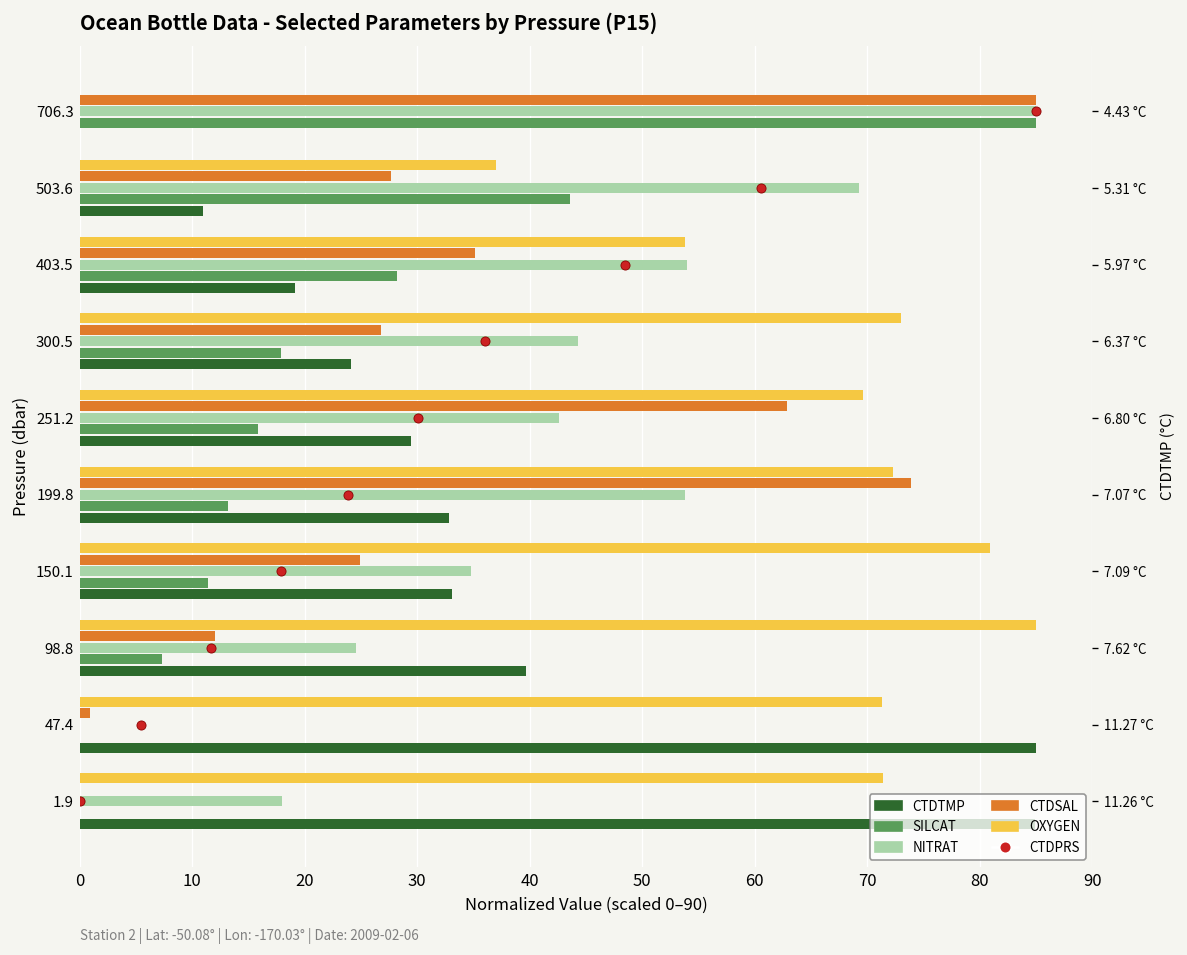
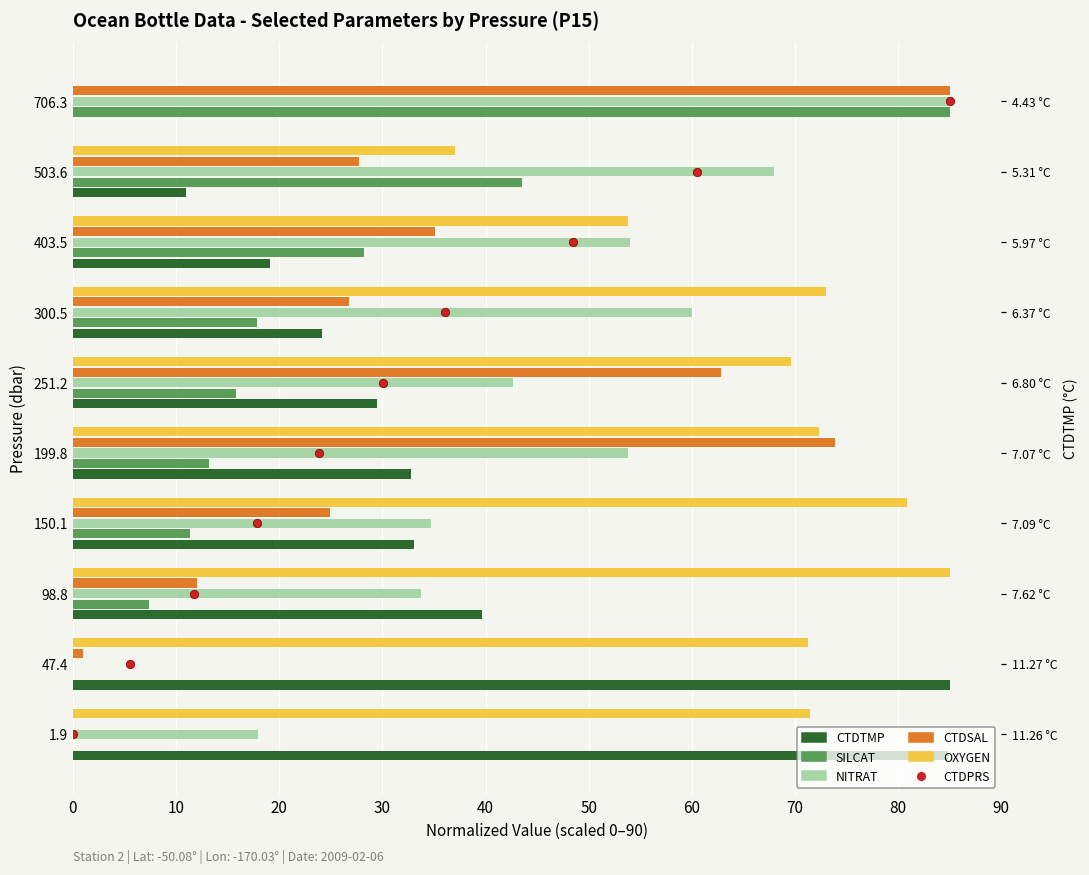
  {
    "NITRAT": {
      "706.3": 85,
-     "503.6": 69,
+     "503.6": 68,
      "403.5": 54,
-     "300.5": 44,
+     "300.5": 60,
      "251.2": 43,
      "199.8": 54,
      "150.1": 35,
-     "98.8": 25,
+     "98.8": 34,
      "47.4": 0,
      "1.9": 18
    }
  }
